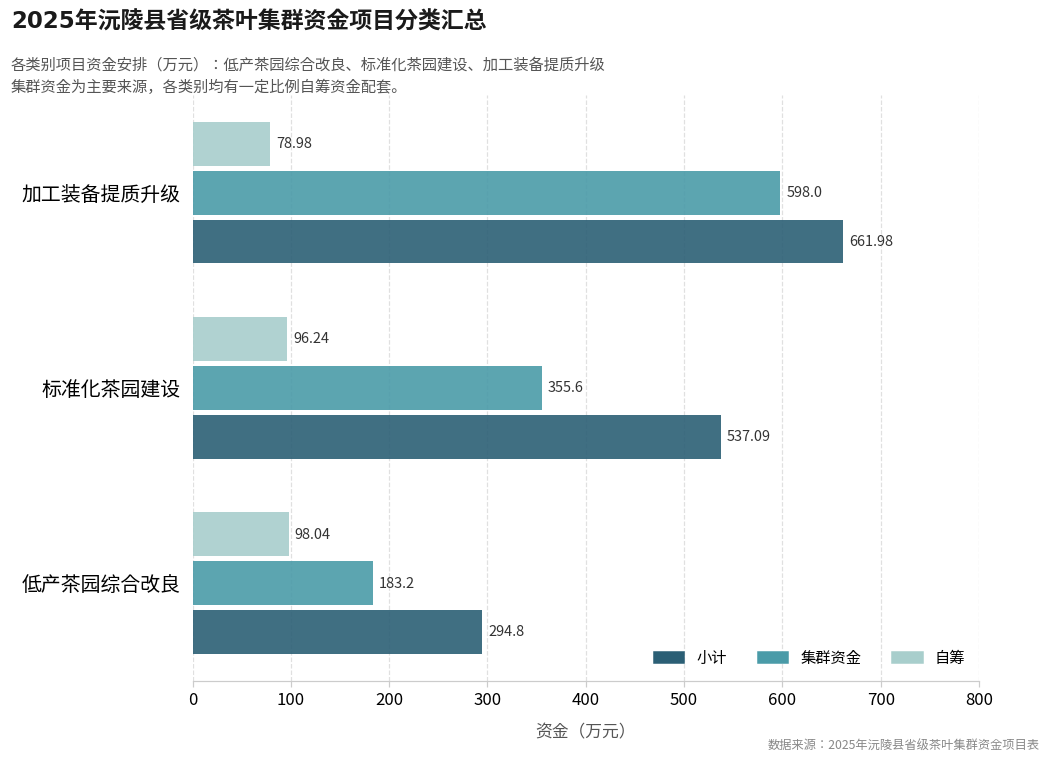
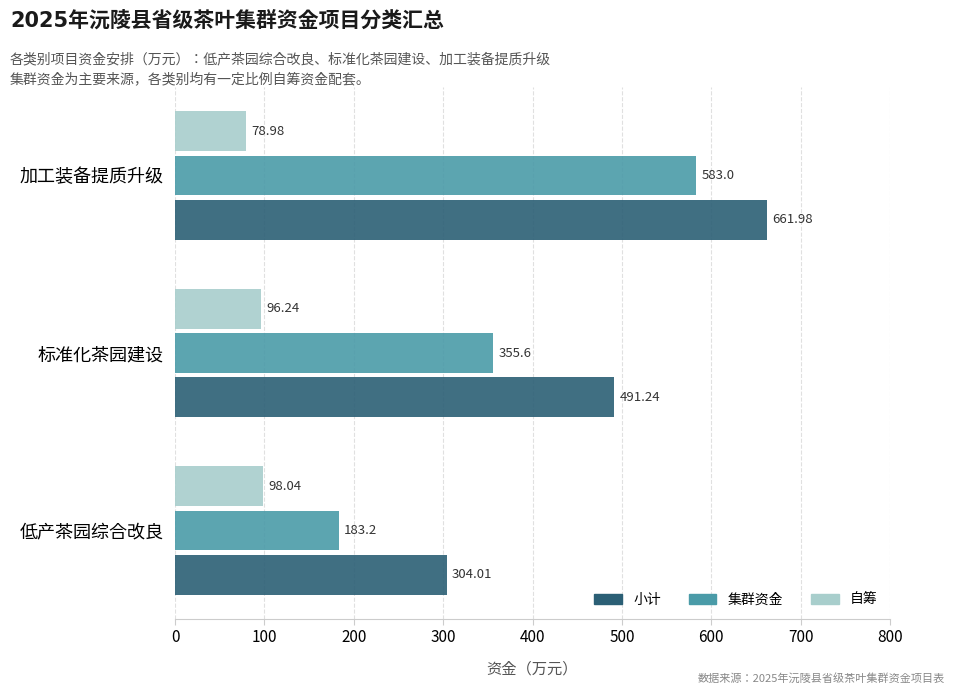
  {
    "小计": {
      "加工装备提质升级": 661.98,
-     "标准化茶园建设": 537.09,
-     "低产茶园综合改良": 294.8
+     "标准化茶园建设": 491.24,
+     "低产茶园综合改良": 304.01
    },
    "集群资金": {
-     "加工装备提质升级": 598.0,
+     "加工装备提质升级": 583.0,
      "标准化茶园建设": 355.6,
      "低产茶园综合改良": 183.2
    },
    "自筹": {
      "加工装备提质升级": 78.98,
      "标准化茶园建设": 96.24,
      "低产茶园综合改良": 98.04
    }
  }
